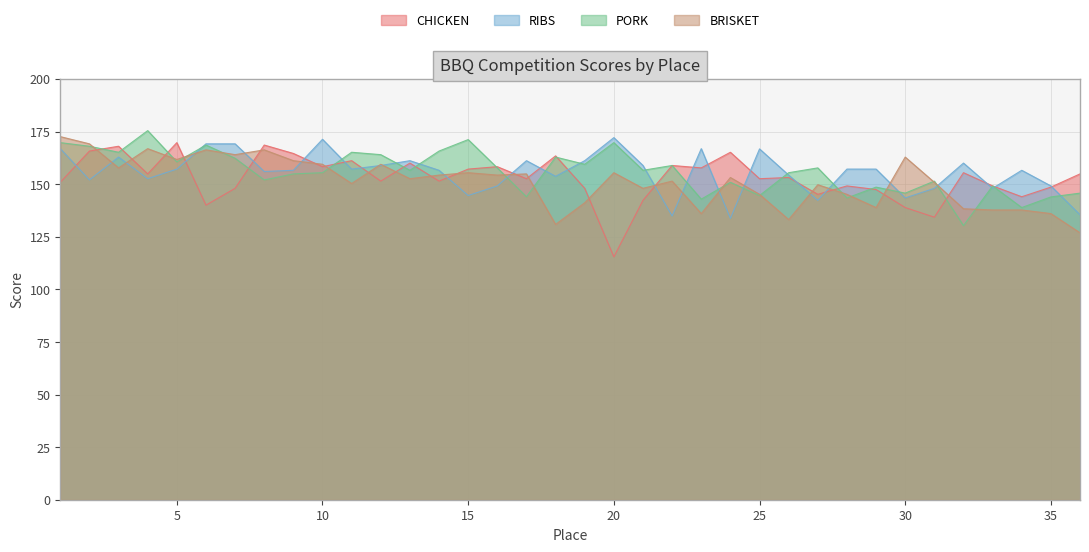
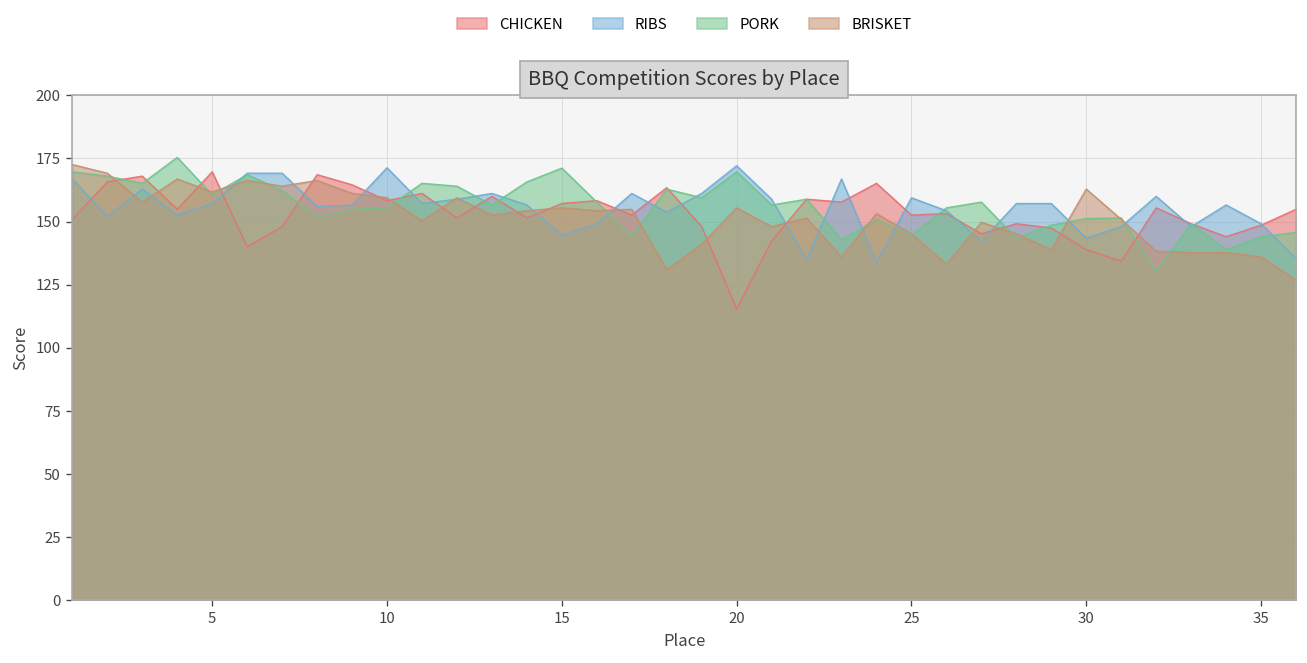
  {
    "RIBS": {
      "5": 157,
      "10": 171,
      "15": 145,
      "20": 172,
-     "25": 167,
+     "25": 159,
      "30": 143
    },
    "PORK": {
      "10": 155,
      "15": 171,
      "20": 170,
-     "30": 146,
+     "30": 151,
      "35": 144
    }
  }
